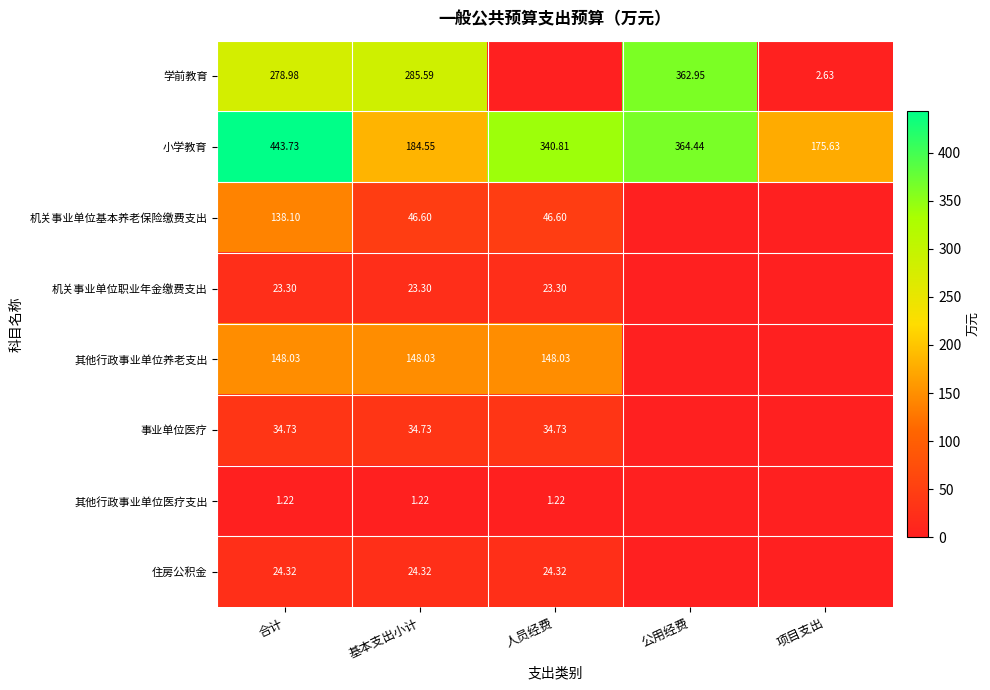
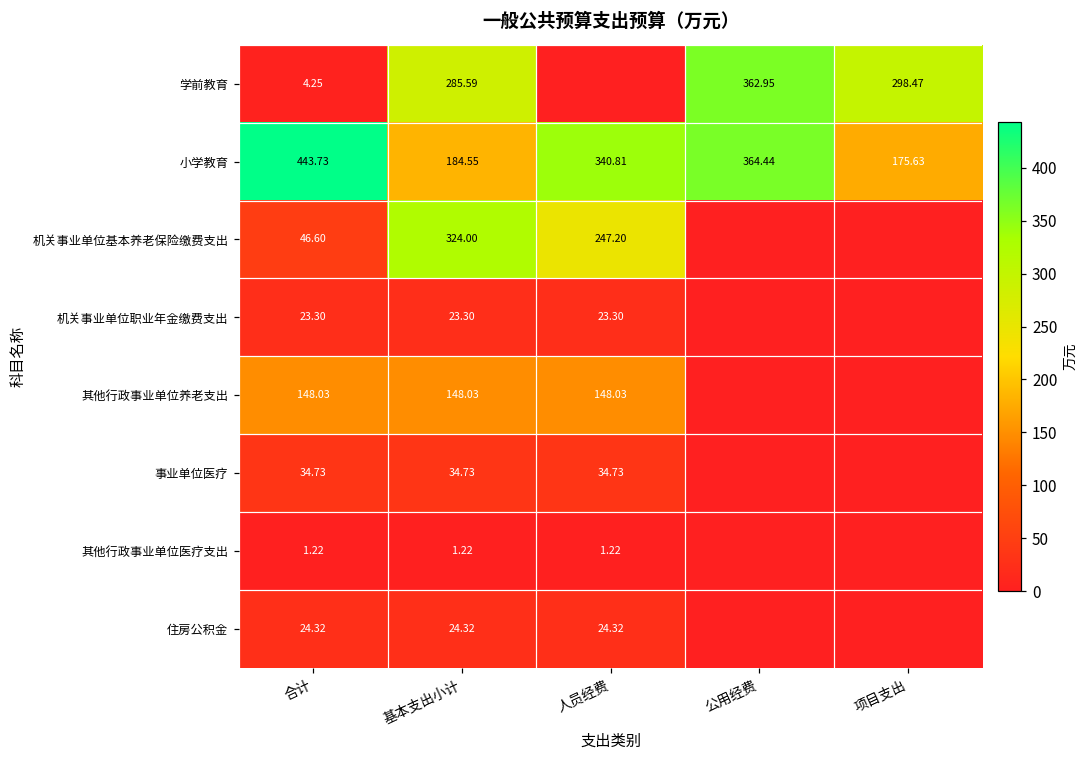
  {
    "学前教育": {
-     "合计": 278.98,
+     "合计": 4.25,
      "基本支出小计": 285.59,
      "公用经费": 362.95,
-     "项目支出": 2.63
+     "项目支出": 298.47
    },
    "小学教育": {
      "合计": 443.73,
      "基本支出小计": 184.55,
      "人员经费": 340.81,
      "公用经费": 364.44,
      "项目支出": 175.63
    },
    "机关事业单位基本养老保险缴费支出": {
-     "合计": 138.10,
-     "基本支出小计": 46.60,
-     "人员经费": 46.60
+     "合计": 46.60,
+     "基本支出小计": 324.00,
+     "人员经费": 247.20
    },
    "机关事业单位职业年金缴费支出": {
      "合计": 23.30,
      "基本支出小计": 23.30,
      "人员经费": 23.30
    },
    "其他行政事业单位养老支出": {
      "合计": 148.03,
      "基本支出小计": 148.03,
      "人员经费": 148.03
    },
    "事业单位医疗": {
      "合计": 34.73,
      "基本支出小计": 34.73,
      "人员经费": 34.73
    },
    "其他行政事业单位医疗支出": {
      "合计": 1.22,
      "基本支出小计": 1.22,
      "人员经费": 1.22
    },
    "住房公积金": {
      "合计": 24.32,
      "基本支出小计": 24.32,
      "人员经费": 24.32
    }
  }
